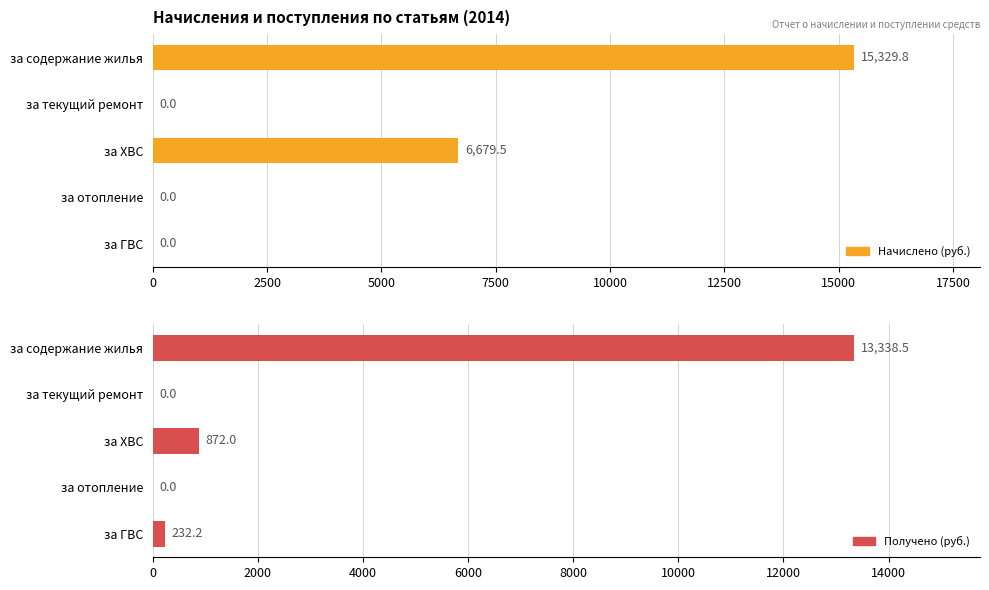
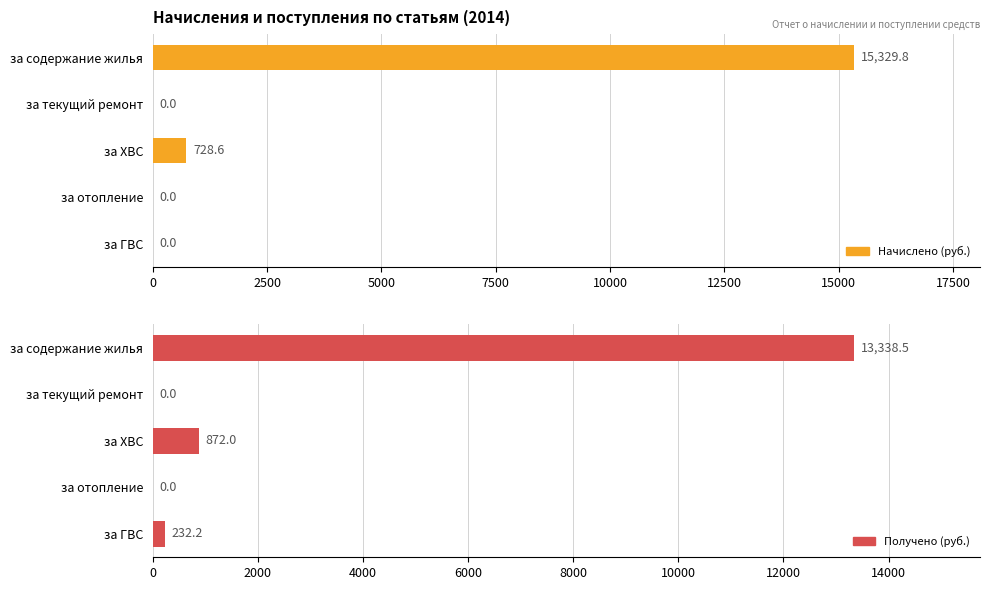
  {
    "Начисления и поступления по статьям (2014)": {
      "за содержание жилья": "15,329.8",
      "за текущий ремонт": "0.0",
-     "за ХВС": "6,679.5",
+     "за ХВС": "728.6",
      "за отопление": "0.0",
      "за ГВС": "0.0"
    }
  }
